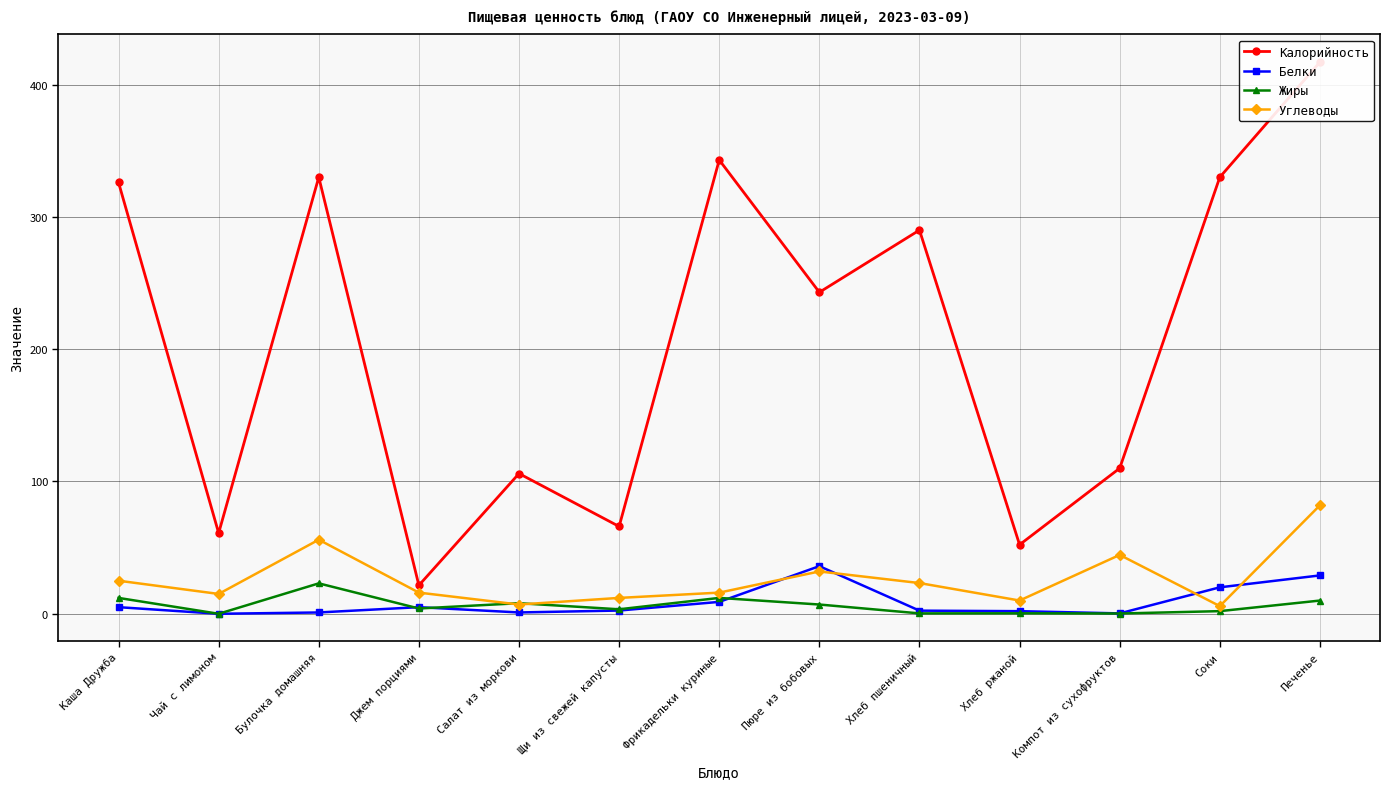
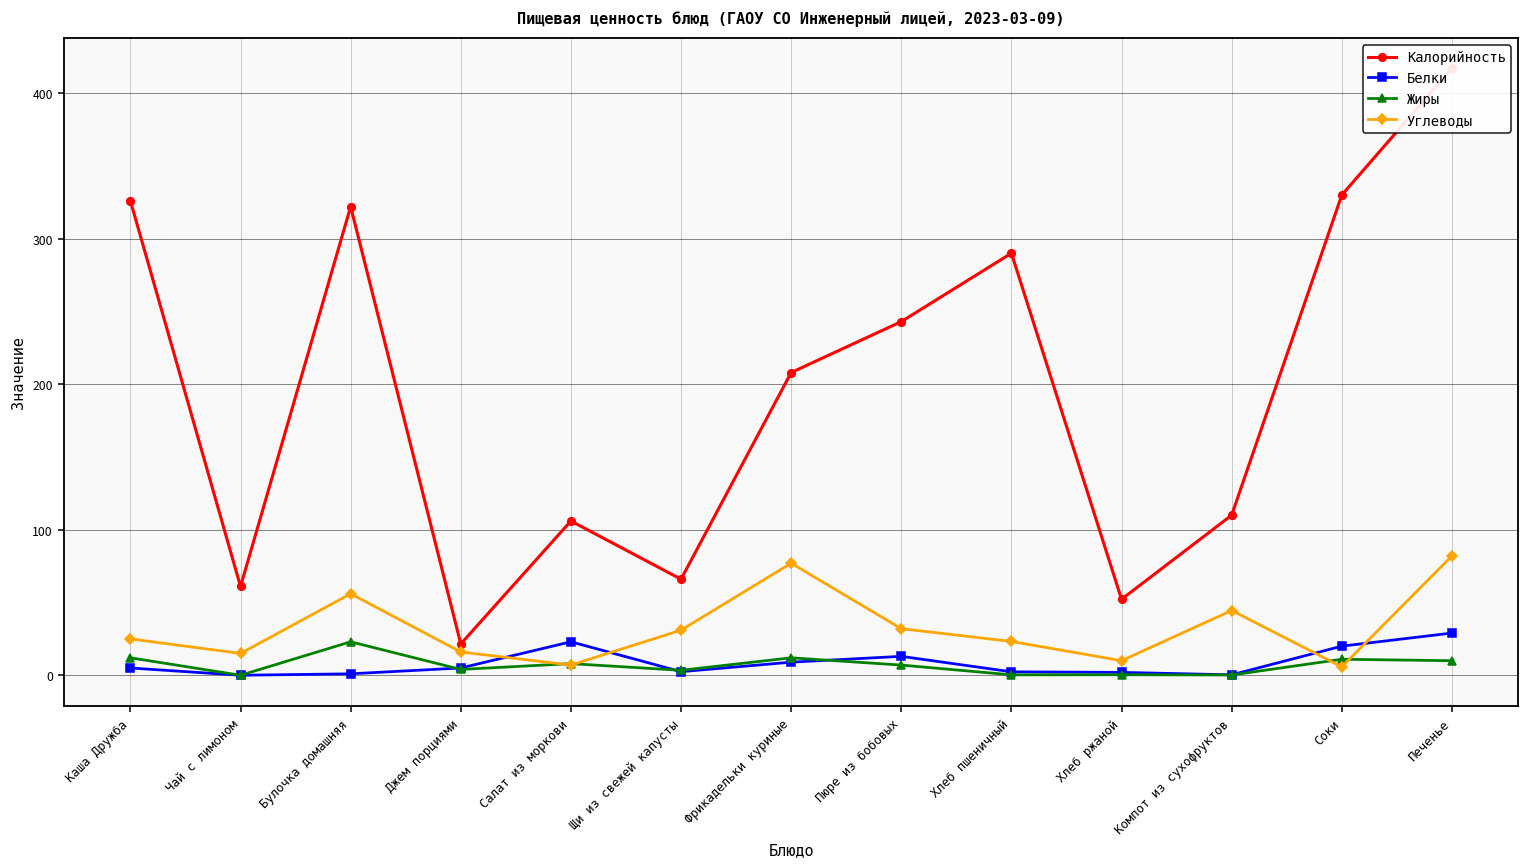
  {
    "Калорийность": {
      "Каша Дружба": 326,
      "Чай с лимоном": 61,
-     "Булочка домашняя": 330,
+     "Булочка домашняя": 322,
      "Джем порциями": 22,
      "Салат из моркови": 106,
      "Щи из свежей капусты": 66,
-     "Фрикадельки куриные": 343,
+     "Фрикадельки куриные": 208,
      "Пюре из бобовых": 243,
      "Хлеб пшеничный": 290,
      "Хлеб ржаной": 52,
      "Компот из сухофруктов": 110,
      "Соки": 330
    },
    "Белки": {
      "Каша Дружба": 5,
      "Булочка домашняя": 1,
-     "Салат из моркови": 1,
+     "Салат из моркови": 23,
      "Фрикадельки куриные": 9,
-     "Пюре из бобовых": 36,
+     "Пюре из бобовых": 13,
      "Хлеб пшеничный": 2,
      "Соки": 20,
      "Печенье": 29
    },
    "Жиры": {
      "Каша Дружба": 12,
      "Булочка домашняя": 23,
      "Фрикадельки куриные": 12,
      "Пюре из бобовых": 7,
      "Хлеб пшеничный": 0,
-     "Соки": 2,
+     "Соки": 11,
      "Печенье": 10
    },
    "Углеводы": {
      "Каша Дружба": 25,
      "Чай с лимоном": 15,
      "Булочка домашняя": 56,
      "Джем порциями": 16,
-     "Щи из свежей капусты": 12,
-     "Фрикадельки куриные": 16,
+     "Щи из свежей капусты": 31,
+     "Фрикадельки куриные": 77,
      "Пюре из бобовых": 32,
      "Хлеб пшеничный": 23,
      "Хлеб ржаной": 10,
      "Компот из сухофруктов": 45,
      "Соки": 6,
      "Печенье": 82
    }
  }
